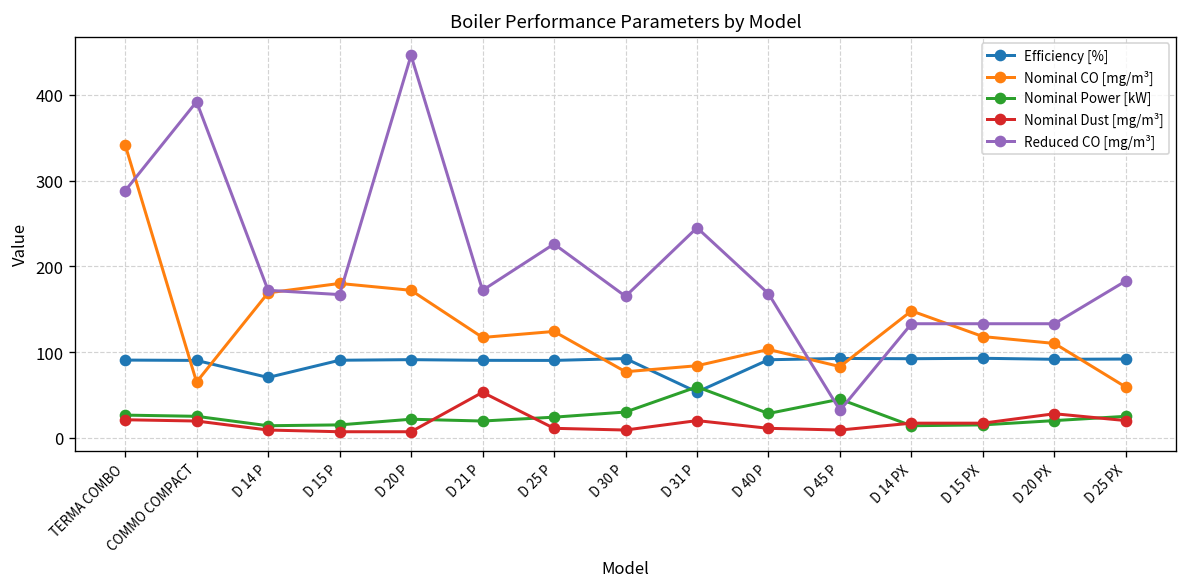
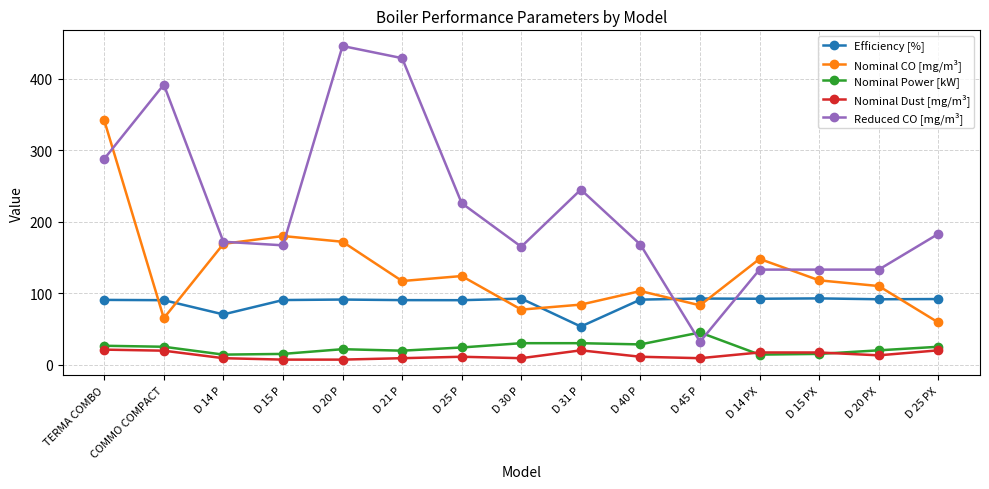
  {
    "Efficiency [%]": {
      "TERMA COMBO": 90,
      "COMMO COMPACT": 90,
      "D 14 P": 70,
      "D 15 P": 90,
      "D 20 P": 90,
      "D 21 P": 90,
      "D 25 P": 90,
      "D 30 P": 90,
      "D 31 P": 50,
      "D 40 P": 90,
      "D 45 P": 90,
      "D 14 PX": 90,
      "D 15 PX": 90,
      "D 20 PX": 90,
      "D 25 PX": 90
    },
    "Nominal CO [mg/m³]": {
      "TERMA COMBO": 340,
      "COMMO COMPACT": 70,
      "D 15 P": 180,
      "D 20 P": 170,
      "D 21 P": 120,
      "D 25 P": 120,
      "D 30 P": 80,
      "D 31 P": 80,
      "D 40 P": 100,
      "D 45 P": 80,
      "D 14 PX": 150,
      "D 15 PX": 120,
      "D 20 PX": 110,
      "D 25 PX": 60
    },
    "Nominal Power [kW]": {
      "TERMA COMBO": 30,
      "COMMO COMPACT": 30,
      "D 14 P": 10,
      "D 15 P": 20,
      "D 20 P": 20,
      "D 21 P": 20,
      "D 25 P": 20,
      "D 30 P": 30,
-     "D 31 P": 60,
+     "D 31 P": 30,
      "D 40 P": 30,
      "D 45 P": 50,
      "D 20 PX": 20,
      "D 25 PX": 30
    },
    "Nominal Dust [mg/m³]": {
      "TERMA COMBO": 20,
      "COMMO COMPACT": 20,
      "D 14 P": 10,
      "D 15 P": 10,
      "D 20 P": 10,
-     "D 21 P": 50,
+     "D 21 P": 10,
      "D 25 P": 10,
      "D 30 P": 10,
      "D 31 P": 20,
      "D 40 P": 10,
      "D 45 P": 10,
-     "D 20 PX": 30,
+     "D 20 PX": 10,
      "D 25 PX": 20
    },
    "Reduced CO [mg/m³]": {
      "TERMA COMBO": 290,
      "COMMO COMPACT": 390,
      "D 15 P": 170,
      "D 20 P": 450,
-     "D 21 P": 170,
+     "D 21 P": 430,
      "D 25 P": 230,
      "D 30 P": 170,
      "D 31 P": 250,
      "D 40 P": 170,
      "D 45 P": 30,
      "D 14 PX": 130,
      "D 15 PX": 130,
      "D 20 PX": 130,
      "D 25 PX": 180
    }
  }
